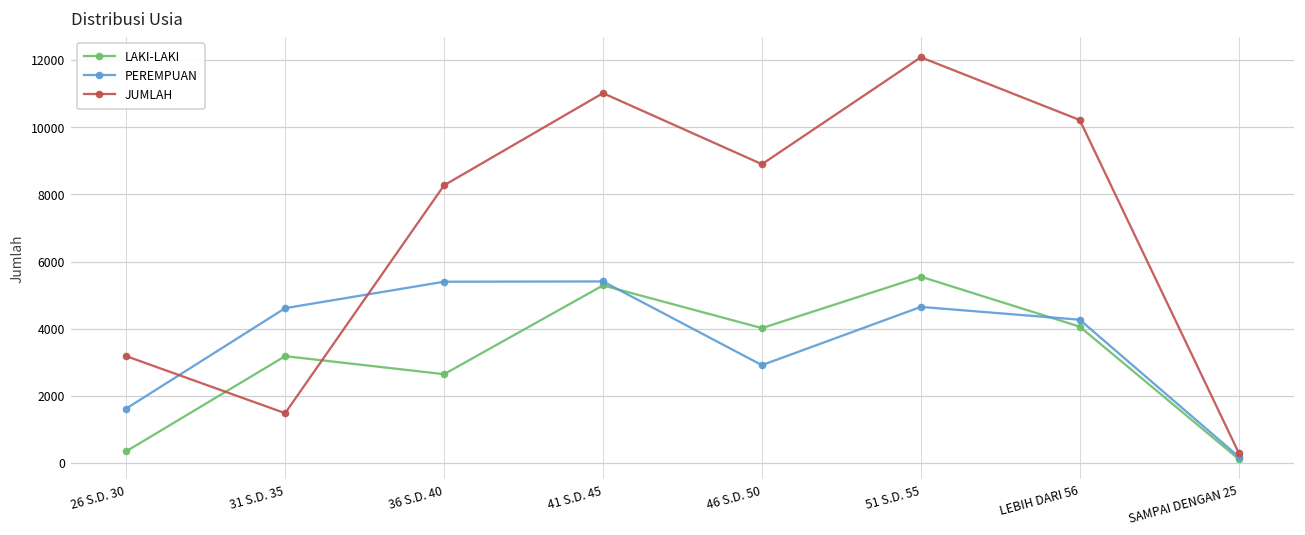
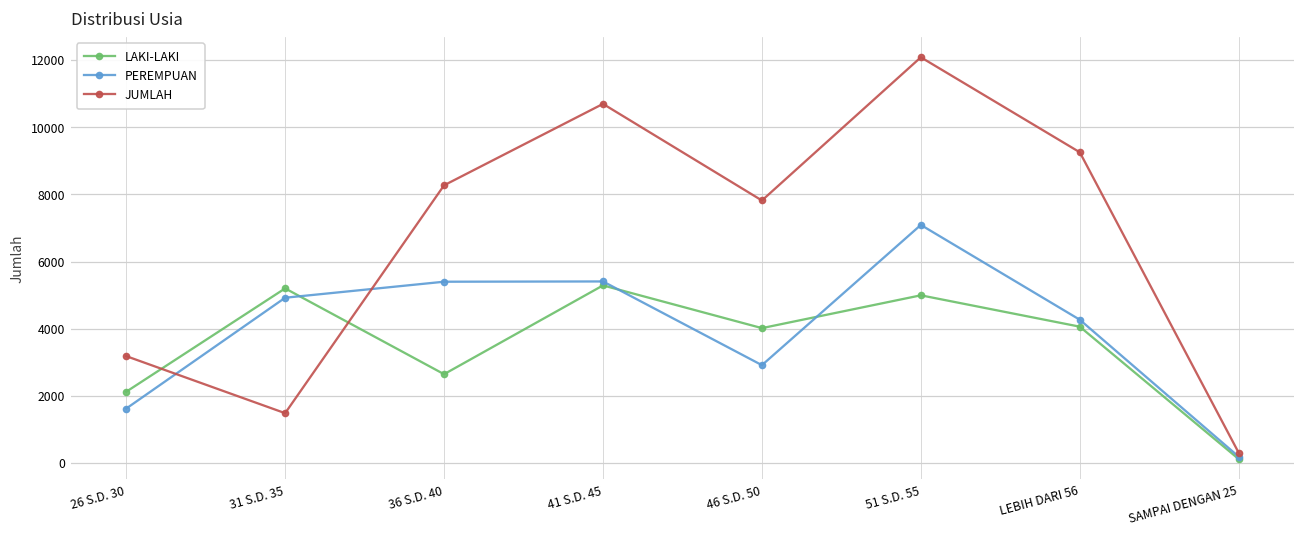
  {
    "LAKI-LAKI": {
-     "26 S.D. 30": 300,
-     "31 S.D. 35": 3200,
+     "26 S.D. 30": 2100,
+     "31 S.D. 35": 5200,
      "36 S.D. 40": 2600,
      "41 S.D. 45": 5300,
      "46 S.D. 50": 4000,
-     "51 S.D. 55": 5500,
+     "51 S.D. 55": 5000,
      "LEBIH DARI 56": 4100
    },
    "PEREMPUAN": {
      "26 S.D. 30": 1600,
-     "31 S.D. 35": 4600,
+     "31 S.D. 35": 4900,
      "36 S.D. 40": 5400,
      "41 S.D. 45": 5400,
      "46 S.D. 50": 2900,
-     "51 S.D. 55": 4600,
+     "51 S.D. 55": 7100,
      "LEBIH DARI 56": 4300
    },
    "JUMLAH": {
      "26 S.D. 30": 3200,
      "31 S.D. 35": 1500,
      "36 S.D. 40": 8300,
-     "41 S.D. 45": 11000,
-     "46 S.D. 50": 8900,
+     "41 S.D. 45": 10700,
+     "46 S.D. 50": 7800,
      "51 S.D. 55": 12100,
-     "LEBIH DARI 56": 10200,
+     "LEBIH DARI 56": 9300,
      "SAMPAI DENGAN 25": 300
    }
  }
